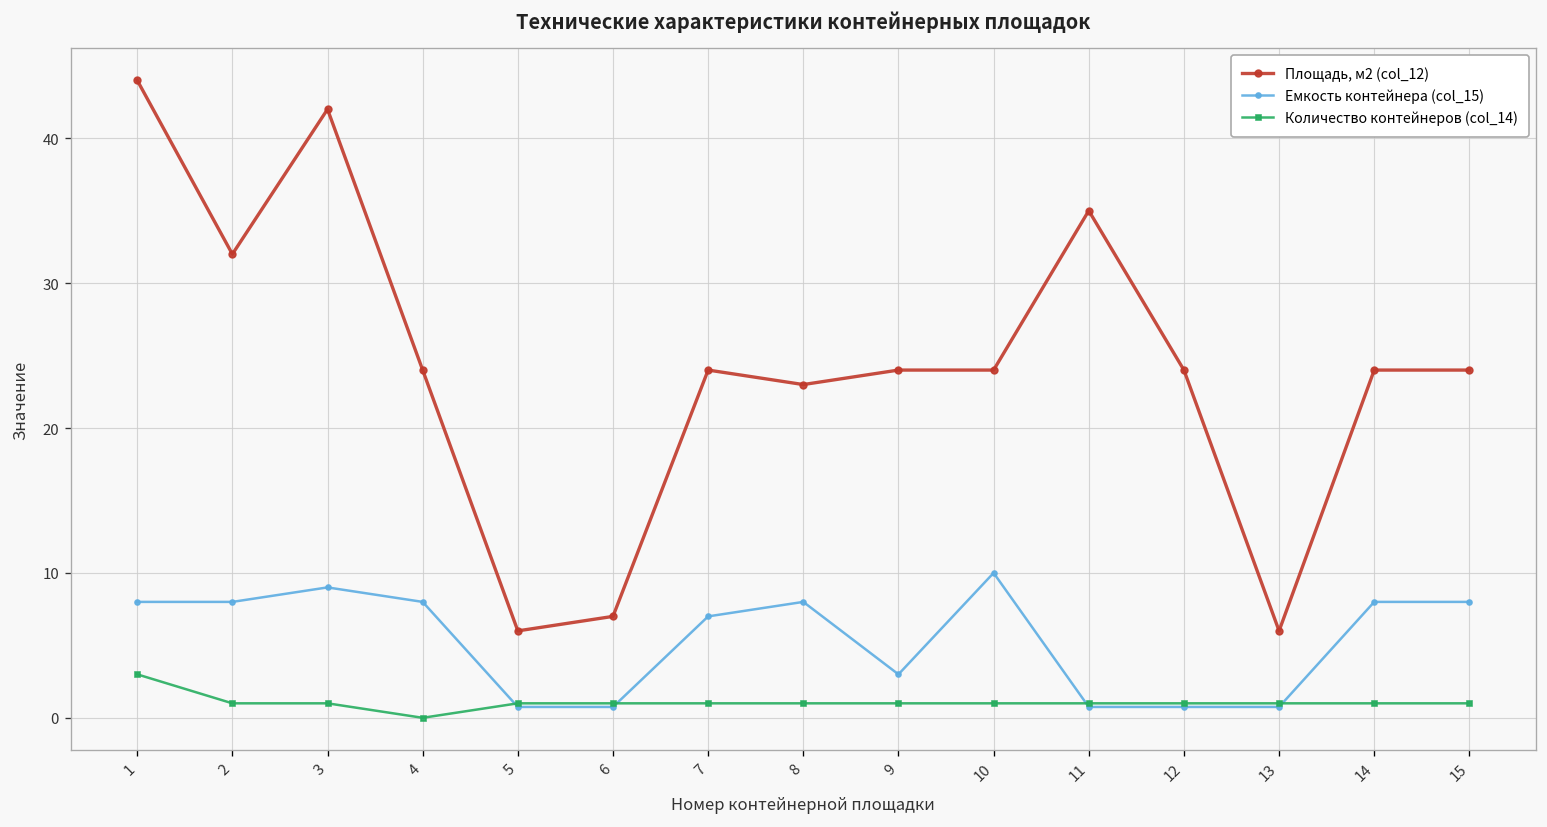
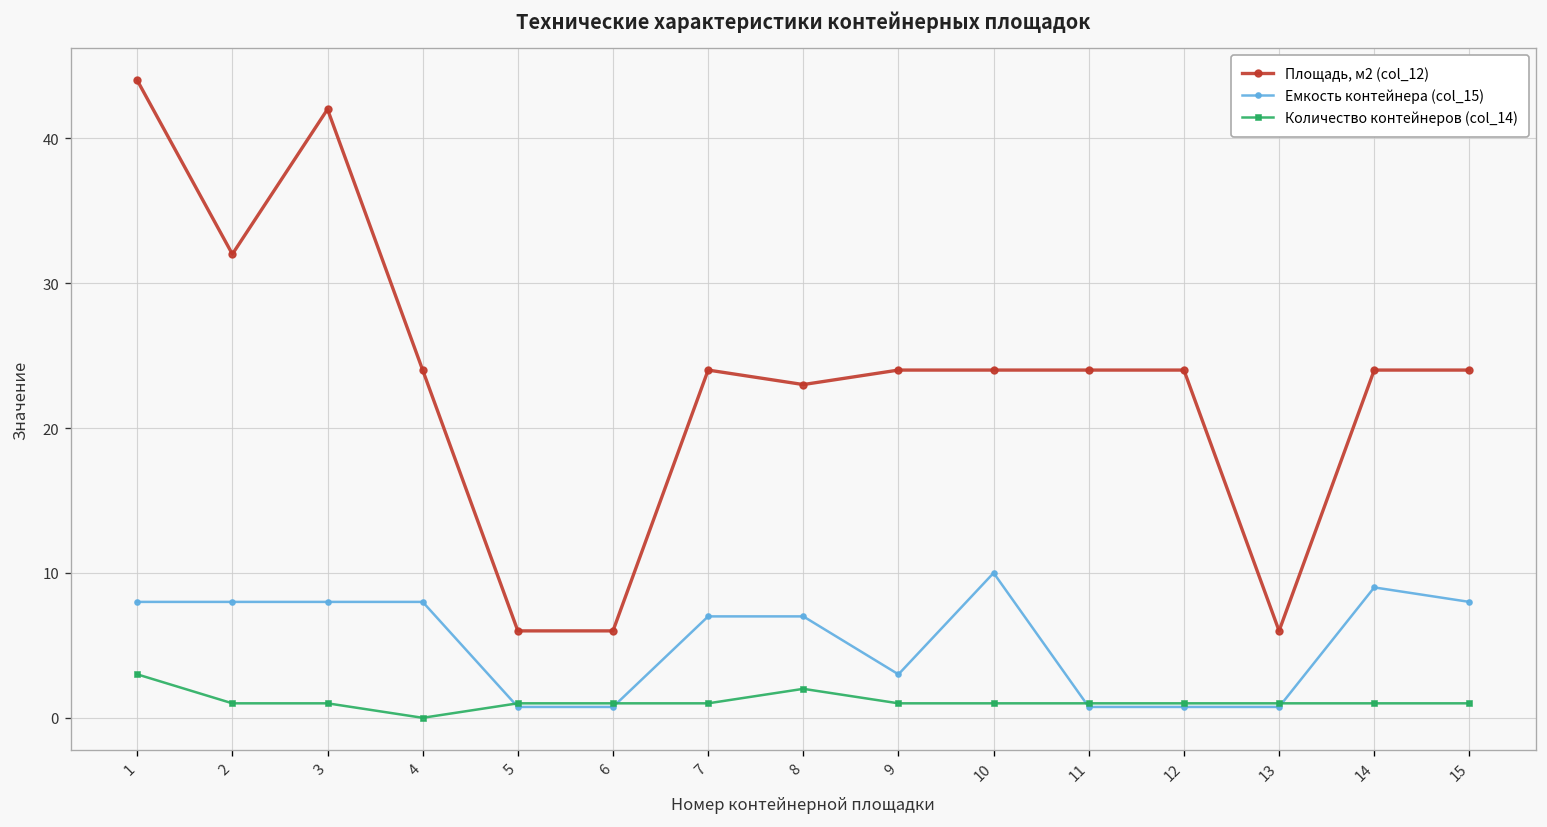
  {
    "Площадь, м2 (col_12)": {
      "1": 44,
      "2": 32,
      "3": 42,
      "4": 24,
      "5": 6,
-     "6": 7,
+     "6": 6,
      "7": 24,
      "8": 23,
      "9": 24,
      "10": 24,
-     "11": 35,
+     "11": 24,
      "12": 24,
      "13": 6,
      "14": 24,
      "15": 24
    },
    "Емкость контейнера (col_15)": {
      "1": 8,
      "2": 8,
-     "3": 9,
+     "3": 8,
      "4": 8,
      "5": 0.8,
      "6": 0.8,
      "7": 7,
-     "8": 8,
+     "8": 7,
      "9": 3,
      "10": 10,
      "11": 0.8,
      "12": 0.8,
      "13": 0.8,
-     "14": 8,
+     "14": 9,
      "15": 8
    },
    "Количество контейнеров (col_14)": {
      "1": 3,
      "2": 1,
      "3": 1,
      "4": 0,
      "5": 1,
      "6": 1,
      "7": 1,
-     "8": 1,
+     "8": 2,
      "9": 1,
      "10": 1,
      "11": 1,
      "12": 1,
      "13": 1,
      "14": 1,
      "15": 1
    }
  }
